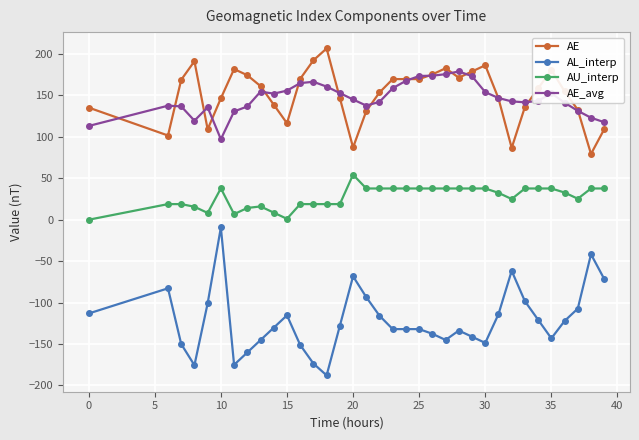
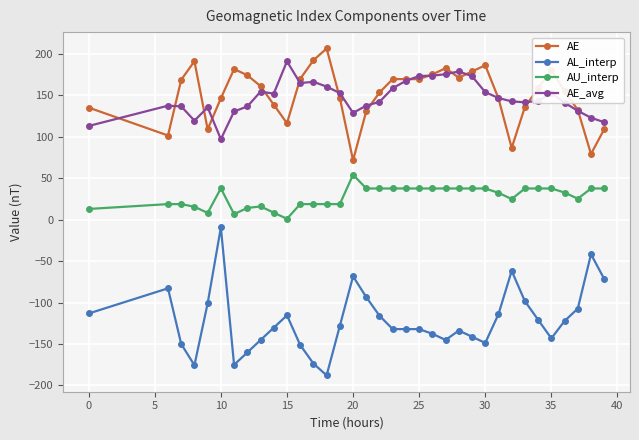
  {
    "AE": {
      "0": 140,
      "10": 150,
      "15": 120,
-     "20": 90,
+     "20": 70,
      "25": 170
    },
    "AL_interp": {
      "0": -110,
      "10": -10,
      "15": -120,
      "20": -70,
      "25": -130
    },
    "AU_interp": {
-     "0": 0,
+     "0": 10,
      "10": 40,
      "15": 0,
      "20": 50,
      "25": 40
    },
    "AE_avg": {
      "0": 110,
      "10": 100,
-     "15": 160,
-     "20": 150,
+     "15": 190,
+     "20": 130,
      "25": 170
    }
  }
